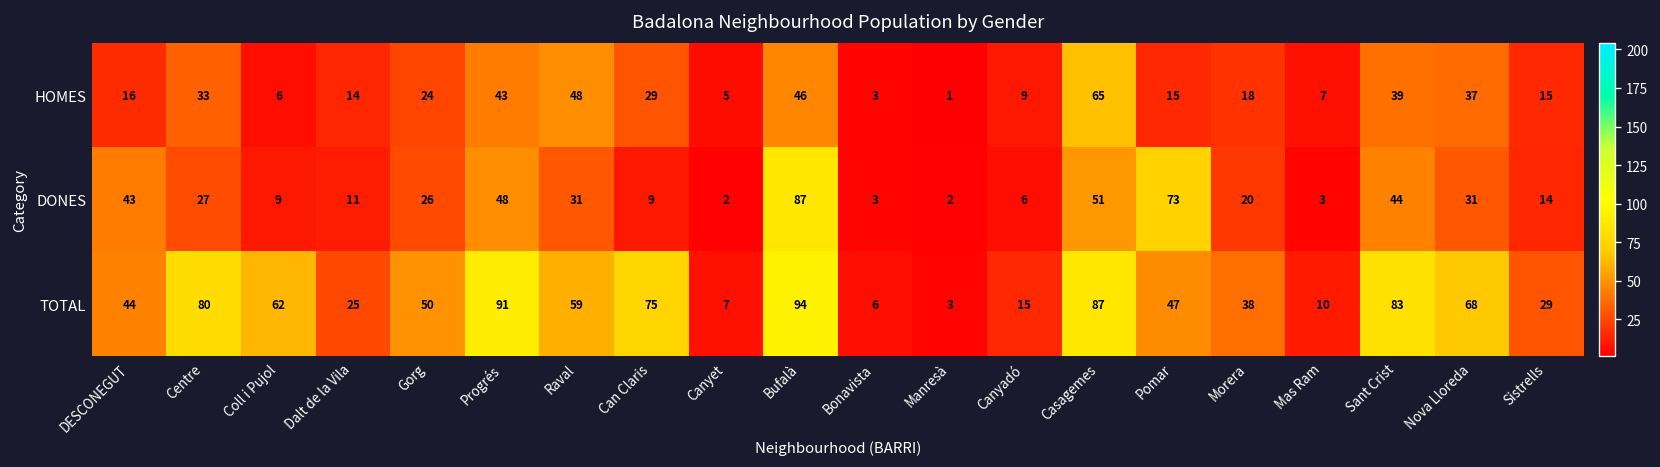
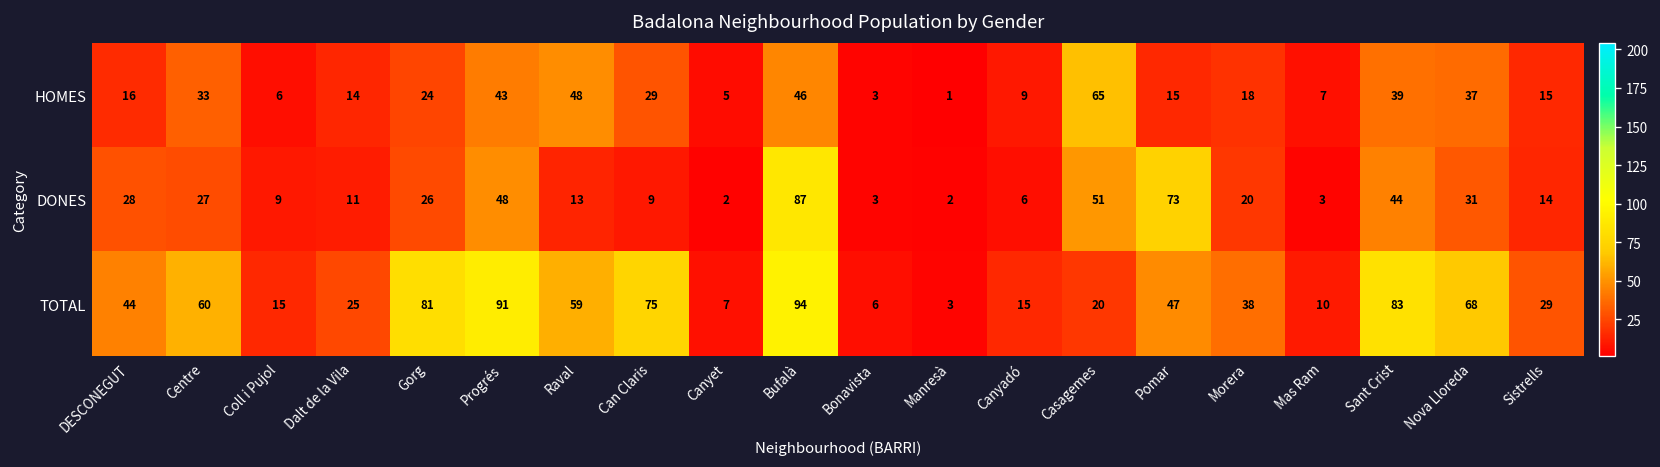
  {
    "HOMES": {
      "DESCONEGUT": 16,
      "Centre": 33,
      "Coll i Pujol": 6,
      "Dalt de la Vila": 14,
      "Gorg": 24,
      "Progrés": 43,
      "Raval": 48,
      "Can Claris": 29,
      "Canyet": 5,
      "Bufalà": 46,
      "Bonavista": 3,
      "Manresà": 1,
      "Canyadó": 9,
      "Casagemes": 65,
      "Pomar": 15,
      "Morera": 18,
      "Mas Ram": 7,
      "Sant Crist": 39,
      "Nova Lloreda": 37,
      "Sistrells": 15
    },
    "DONES": {
-     "DESCONEGUT": 43,
+     "DESCONEGUT": 28,
      "Centre": 27,
      "Coll i Pujol": 9,
      "Dalt de la Vila": 11,
      "Gorg": 26,
      "Progrés": 48,
-     "Raval": 31,
+     "Raval": 13,
      "Can Claris": 9,
      "Canyet": 2,
      "Bufalà": 87,
      "Bonavista": 3,
      "Manresà": 2,
      "Canyadó": 6,
      "Casagemes": 51,
      "Pomar": 73,
      "Morera": 20,
      "Mas Ram": 3,
      "Sant Crist": 44,
      "Nova Lloreda": 31,
      "Sistrells": 14
    },
    "TOTAL": {
      "DESCONEGUT": 44,
-     "Centre": 80,
-     "Coll i Pujol": 62,
+     "Centre": 60,
+     "Coll i Pujol": 15,
      "Dalt de la Vila": 25,
-     "Gorg": 50,
+     "Gorg": 81,
      "Progrés": 91,
      "Raval": 59,
      "Can Claris": 75,
      "Canyet": 7,
      "Bufalà": 94,
      "Bonavista": 6,
      "Manresà": 3,
      "Canyadó": 15,
-     "Casagemes": 87,
+     "Casagemes": 20,
      "Pomar": 47,
      "Morera": 38,
      "Mas Ram": 10,
      "Sant Crist": 83,
      "Nova Lloreda": 68,
      "Sistrells": 29
    }
  }
